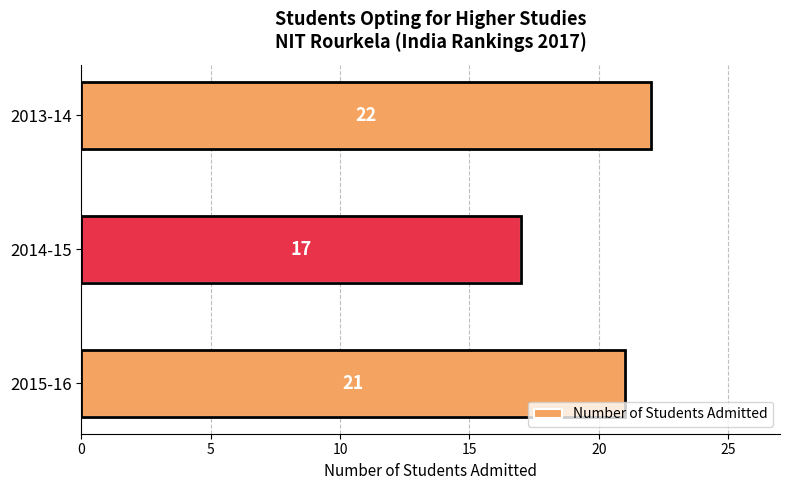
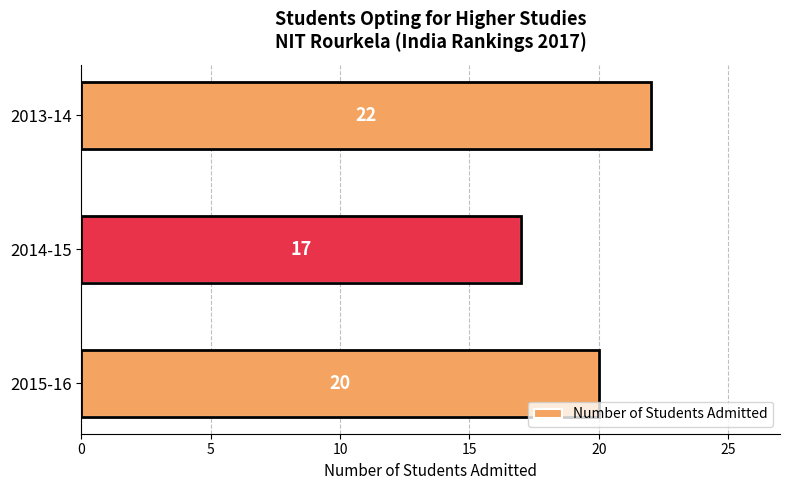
  {
    "2013-14": 22,
    "2014-15": 17,
-   "2015-16": 21
+   "2015-16": 20
  }
